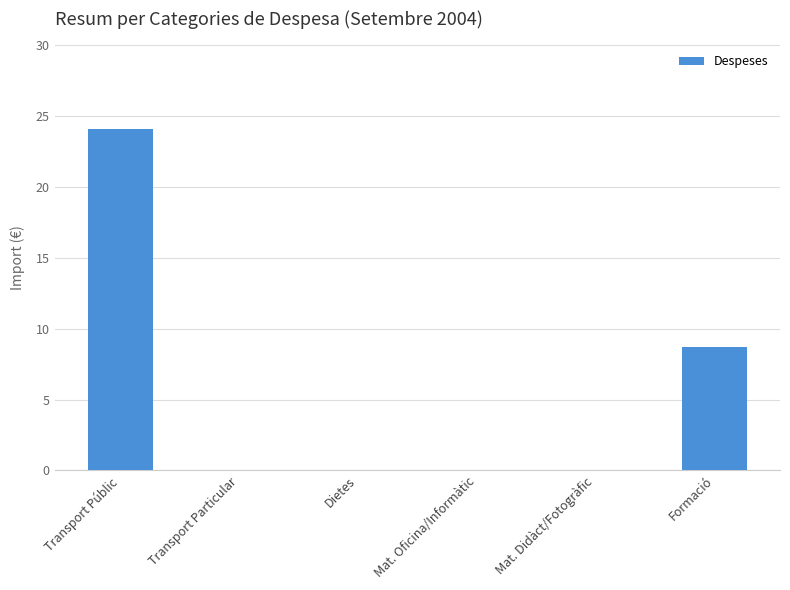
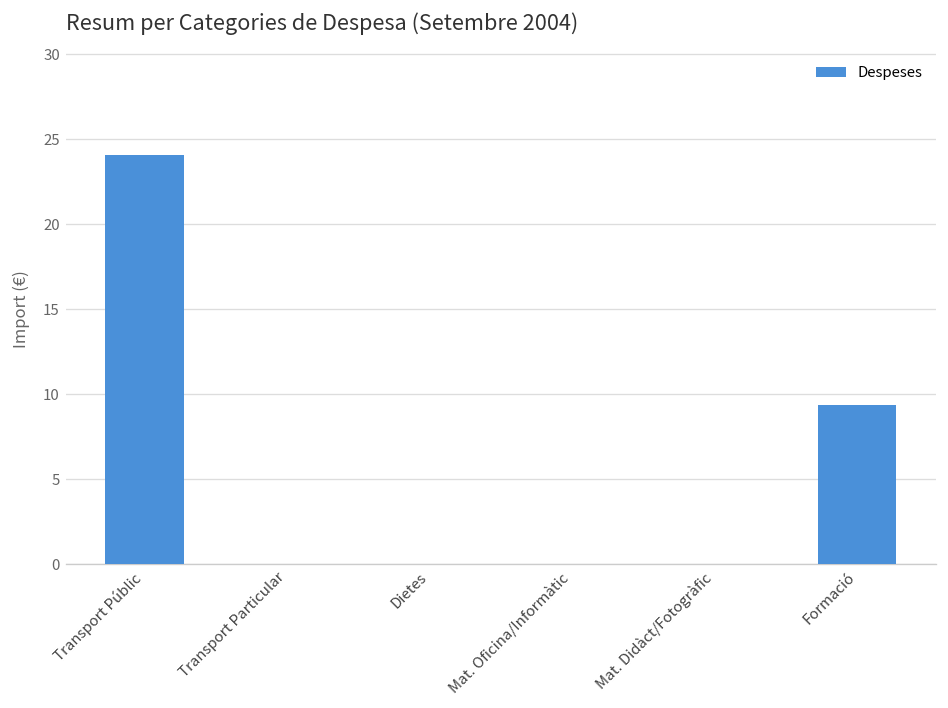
  {
    "Transport Públic": 24.1,
    "Transport Particular": 0.0,
    "Dietes": 0.0,
    "Mat. Oficina/Informàtic": 0.0,
    "Mat. Didàct/Fotogràfic": 0.0,
-   "Formació": 8.7
+   "Formació": 9.4
  }
